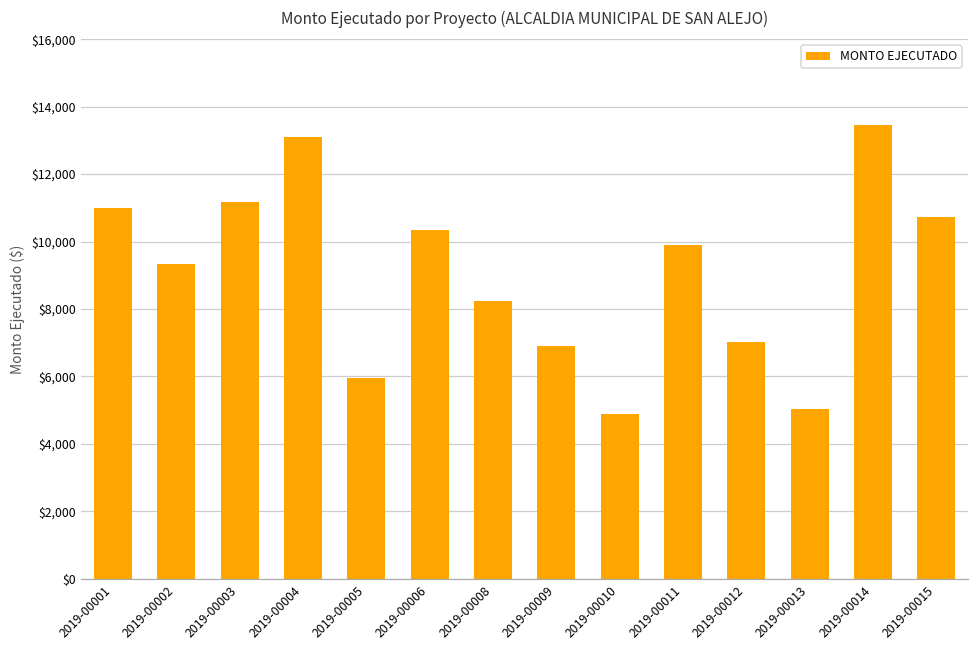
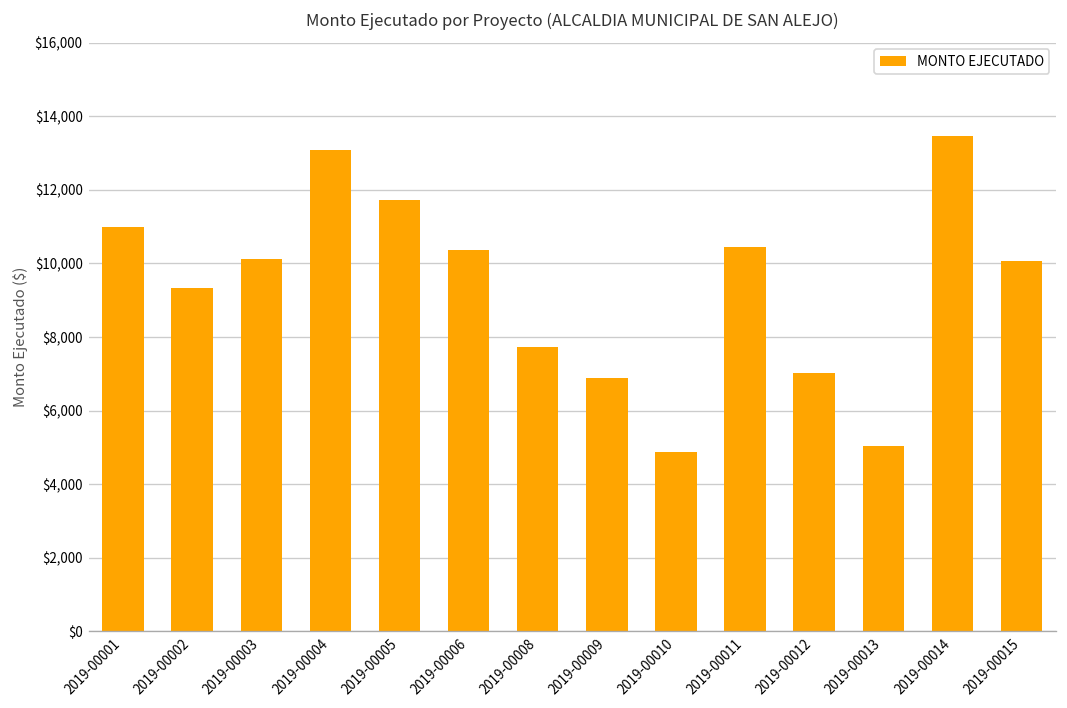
  {
    "2019-00001": "$11,000",
    "2019-00002": "$9,300",
-   "2019-00003": "$11,200",
+   "2019-00003": "$10,100",
    "2019-00004": "$13,100",
-   "2019-00005": "$5,900",
+   "2019-00005": "$11,700",
    "2019-00006": "$10,400",
-   "2019-00008": "$8,300",
+   "2019-00008": "$7,700",
    "2019-00009": "$6,900",
    "2019-00010": "$4,900",
-   "2019-00011": "$9,900",
+   "2019-00011": "$10,400",
    "2019-00012": "$7,000",
    "2019-00013": "$5,000",
    "2019-00014": "$13,500",
-   "2019-00015": "$10,700"
+   "2019-00015": "$10,100"
  }
